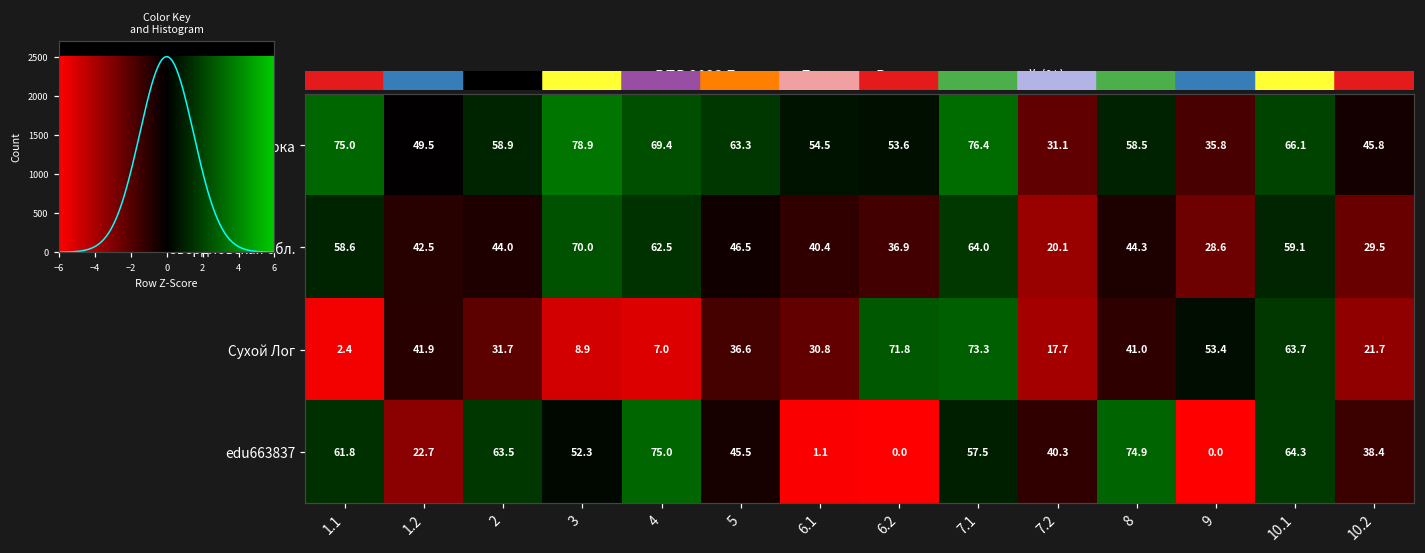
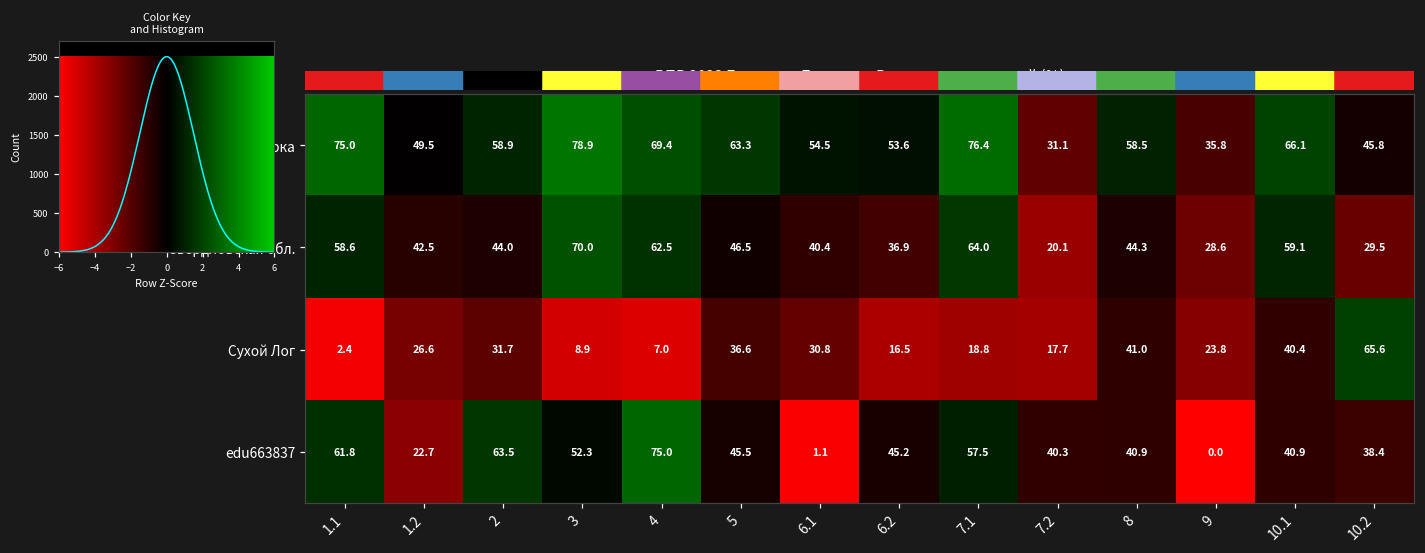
  {
    "ВПР 2023 Биология 7 класс — Выполнение заданий (%)": {
      "Сухой Лог": {
        "1.1": 2.4,
-       "1.2": 41.9,
+       "1.2": 26.6,
        "2": 31.7,
        "3": 8.9,
        "4": 7.0,
        "5": 36.6,
        "6.1": 30.8,
-       "6.2": 71.8,
-       "7.1": 73.3,
+       "6.2": 16.5,
+       "7.1": 18.8,
        "7.2": 17.7,
        "8": 41.0,
-       "9": 53.4,
-       "10.1": 63.7,
-       "10.2": 21.7
+       "9": 23.8,
+       "10.1": 40.4,
+       "10.2": 65.6
      },
      "edu663837": {
        "1.1": 61.8,
        "1.2": 22.7,
        "2": 63.5,
        "3": 52.3,
        "4": 75.0,
        "5": 45.5,
        "6.1": 1.1,
-       "6.2": 0.0,
+       "6.2": 45.2,
        "7.1": 57.5,
        "7.2": 40.3,
-       "8": 74.9,
+       "8": 40.9,
        "9": 0.0,
-       "10.1": 64.3,
+       "10.1": 40.9,
        "10.2": 38.4
      }
    },
    "Color Key and Histogram": {
      "−6": 0,
      "6": 0
    }
  }
